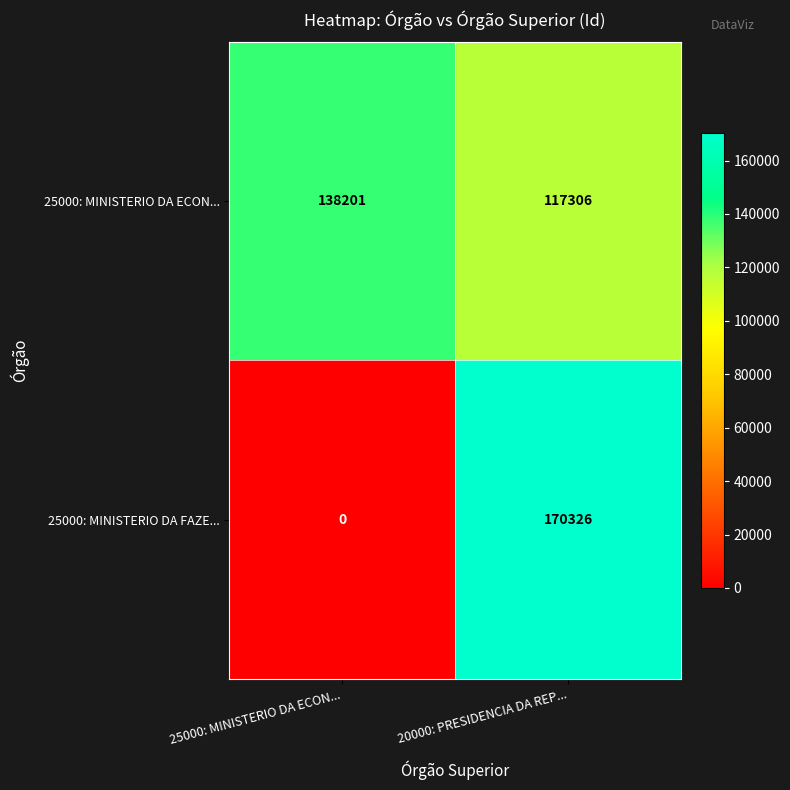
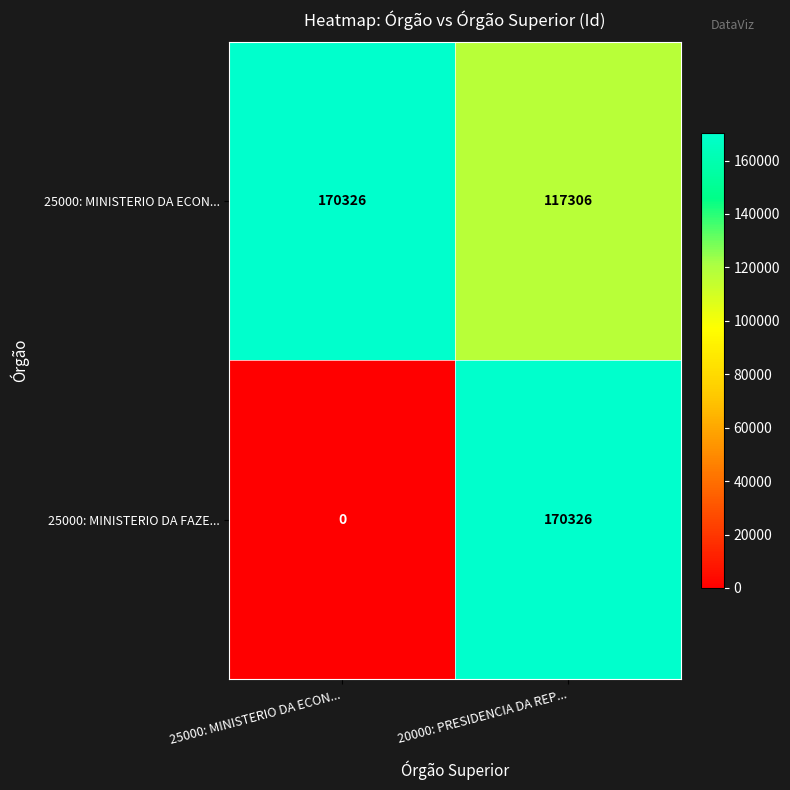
  {
    "25000: MINISTERIO DA ECON...": {
-     "25000: MINISTERIO DA ECON...": 138201,
+     "25000: MINISTERIO DA ECON...": 170326,
      "20000: PRESIDENCIA DA REP...": 117306
    },
    "25000: MINISTERIO DA FAZE...": {
      "25000: MINISTERIO DA ECON...": 0,
      "20000: PRESIDENCIA DA REP...": 170326
    }
  }
